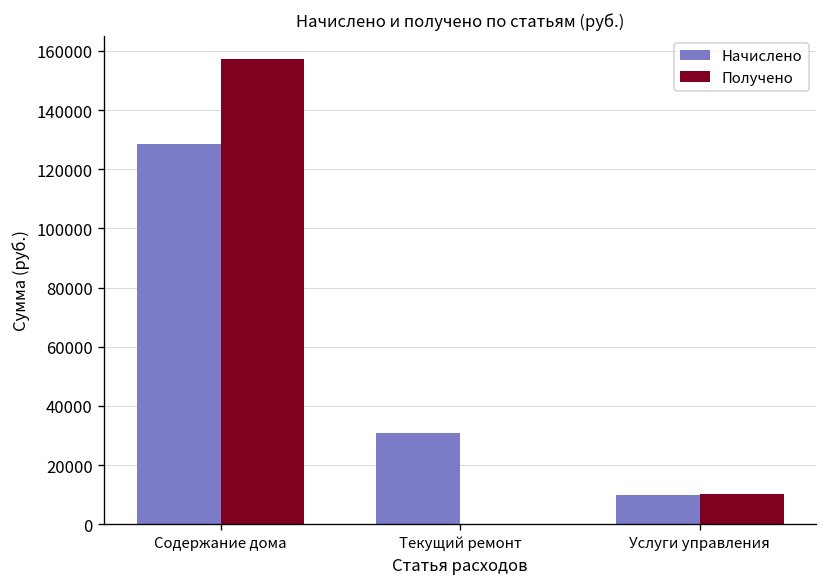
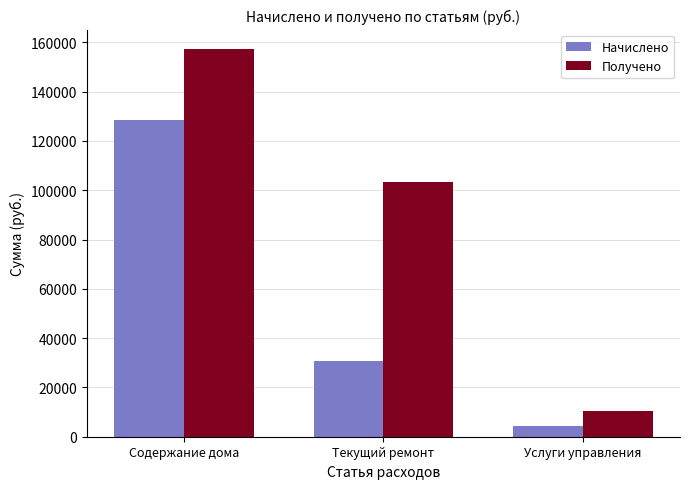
  {
    "Начислено": {
      "Содержание дома": 128000,
      "Текущий ремонт": 31000,
-     "Услуги управления": 10000
+     "Услуги управления": 4000
    },
    "Получено": {
      "Содержание дома": 157000,
-     "Текущий ремонт": 0,
+     "Текущий ремонт": 103000,
      "Услуги управления": 10000
    }
  }
